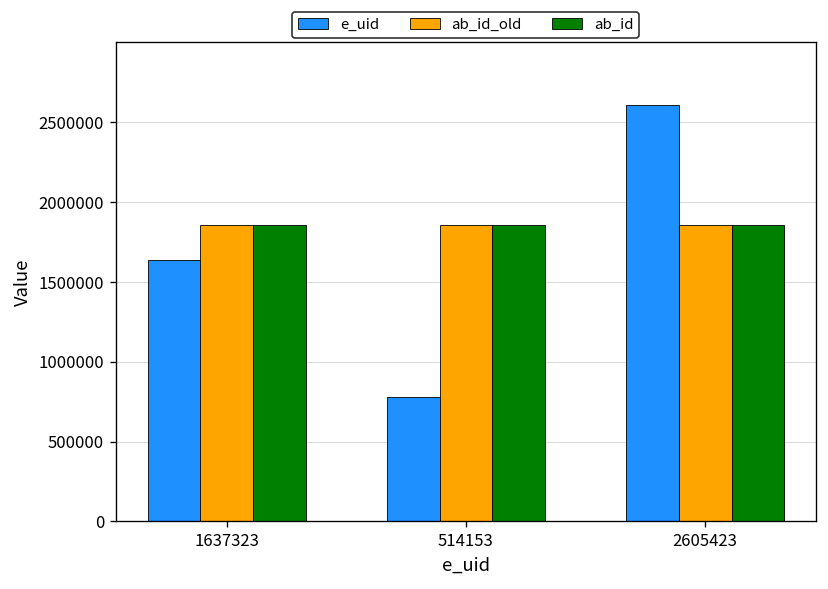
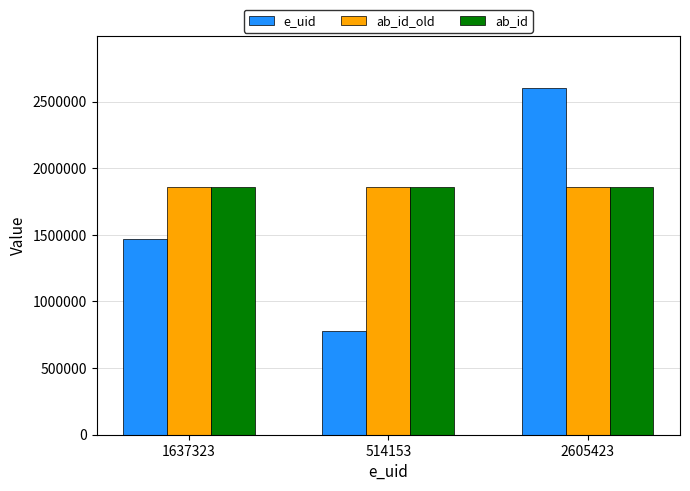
  {
    "e_uid": {
-     "1637323": 1640000,
+     "1637323": 1470000,
      "514153": 780000,
      "2605423": 2610000
    },
    "ab_id_old": {
      "1637323": 1860000,
      "514153": 1860000,
      "2605423": 1860000
    },
    "ab_id": {
      "1637323": 1860000,
      "514153": 1860000,
      "2605423": 1860000
    }
  }
